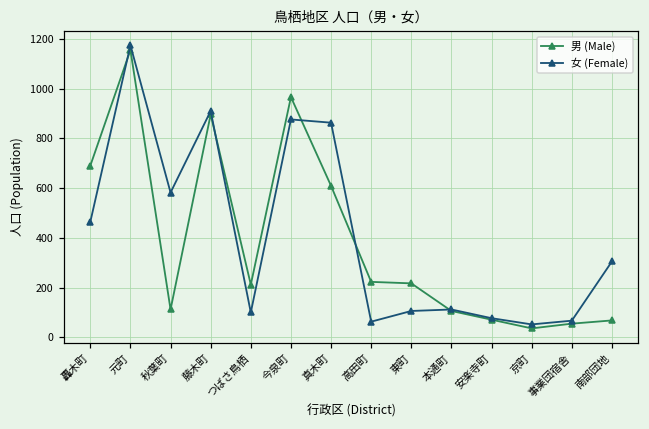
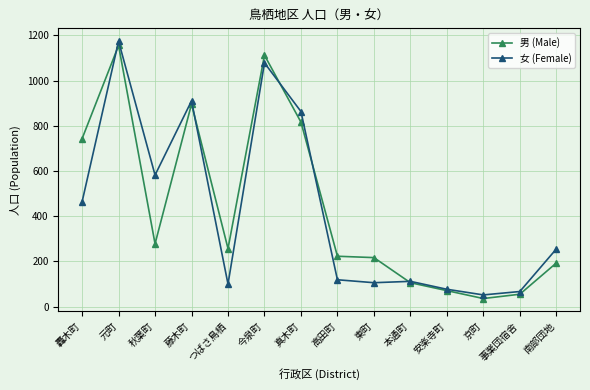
  {
    "男 (Male)": {
-     "轟木町": 690,
+     "轟木町": 740,
      "元町": 1160,
-     "秋葉町": 110,
+     "秋葉町": 280,
      "藤木町": 900,
-     "つばさ鳥栖": 210,
-     "今泉町": 970,
-     "真木町": 610,
+     "つばさ鳥栖": 260,
+     "今泉町": 1110,
+     "真木町": 820,
      "高田町": 220,
      "東町": 220,
      "京町": 40,
      "事業団宿舎": 60,
-     "南部団地": 70
+     "南部団地": 190
    },
    "女 (Female)": {
      "轟木町": 460,
      "元町": 1170,
      "秋葉町": 580,
      "藤木町": 910,
      "つばさ鳥栖": 100,
-     "今泉町": 880,
+     "今泉町": 1080,
      "真木町": 860,
-     "高田町": 60,
+     "高田町": 120,
      "東町": 110,
      "京町": 50,
      "事業団宿舎": 70,
-     "南部団地": 310
+     "南部団地": 260
    }
  }
